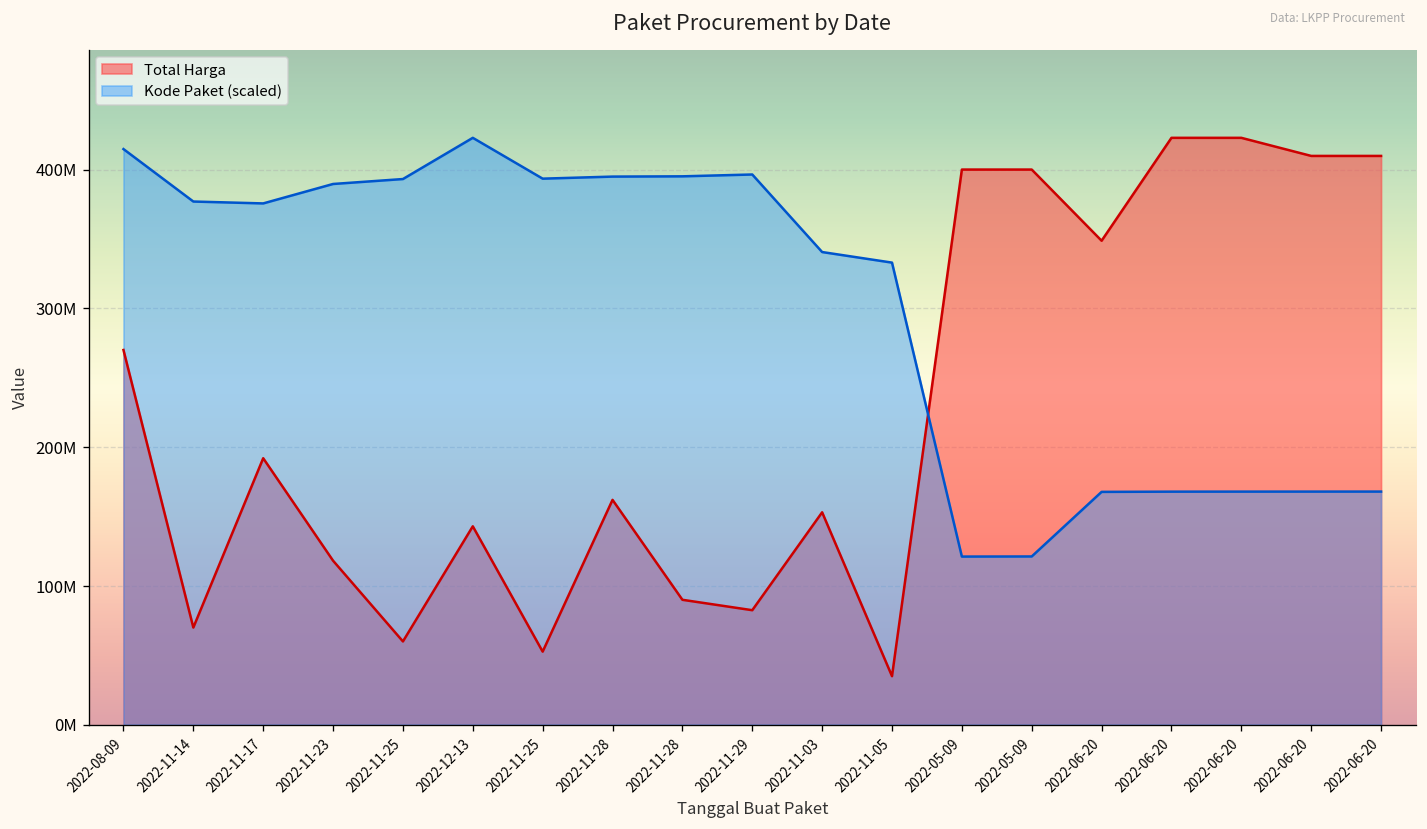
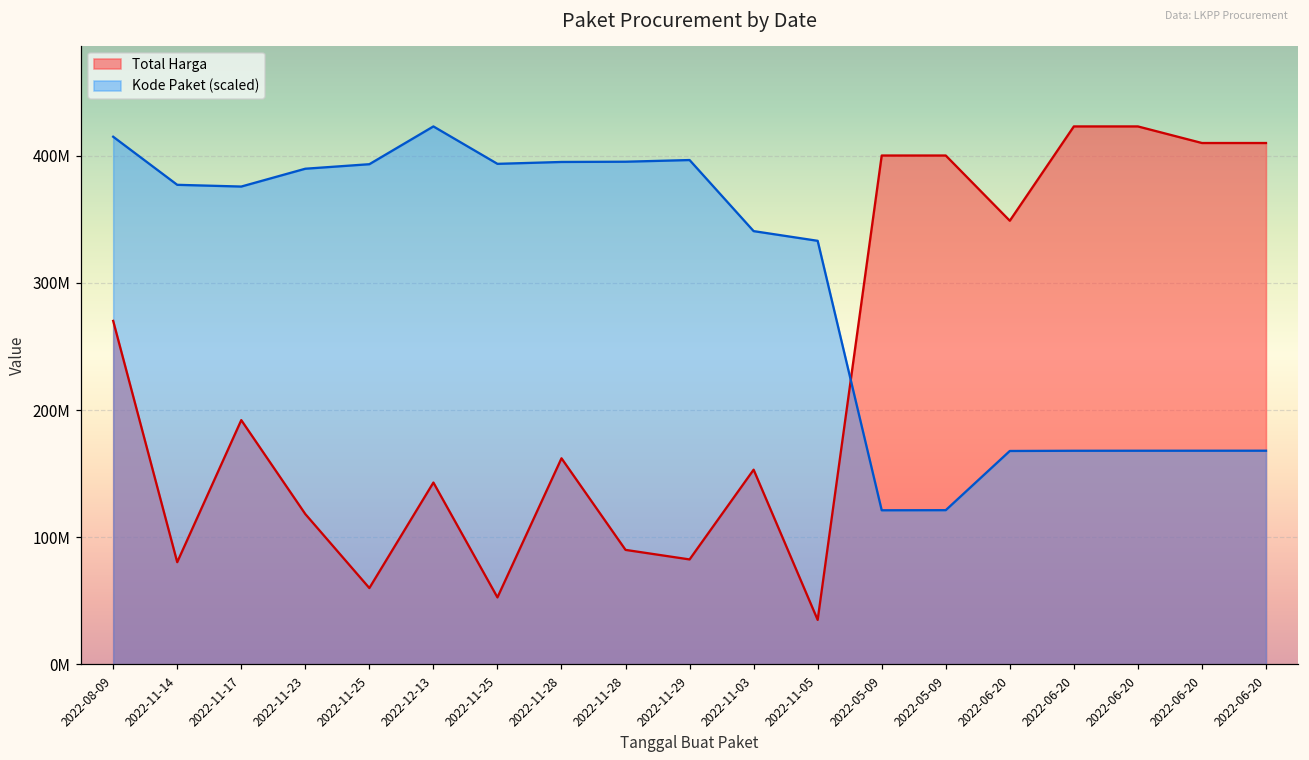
  {
    "Total Harga": {
      "2022-08-09": 270000000,
-     "2022-11-14": 70000000,
+     "2022-11-14": 80000000,
      "2022-11-17": 192000000,
      "2022-11-23": 118000000,
      "2022-12-13": 143000000,
      "2022-11-29": 83000000,
      "2022-11-03": 153000000,
      "2022-11-05": 35000000
    },
    "Kode Paket (scaled)": {
      "2022-08-09": 415000000,
      "2022-11-14": 377000000,
      "2022-11-17": 376000000,
      "2022-11-23": 390000000,
      "2022-12-13": 423000000,
      "2022-11-29": 396000000,
      "2022-11-03": 341000000,
      "2022-11-05": 333000000
    }
  }
